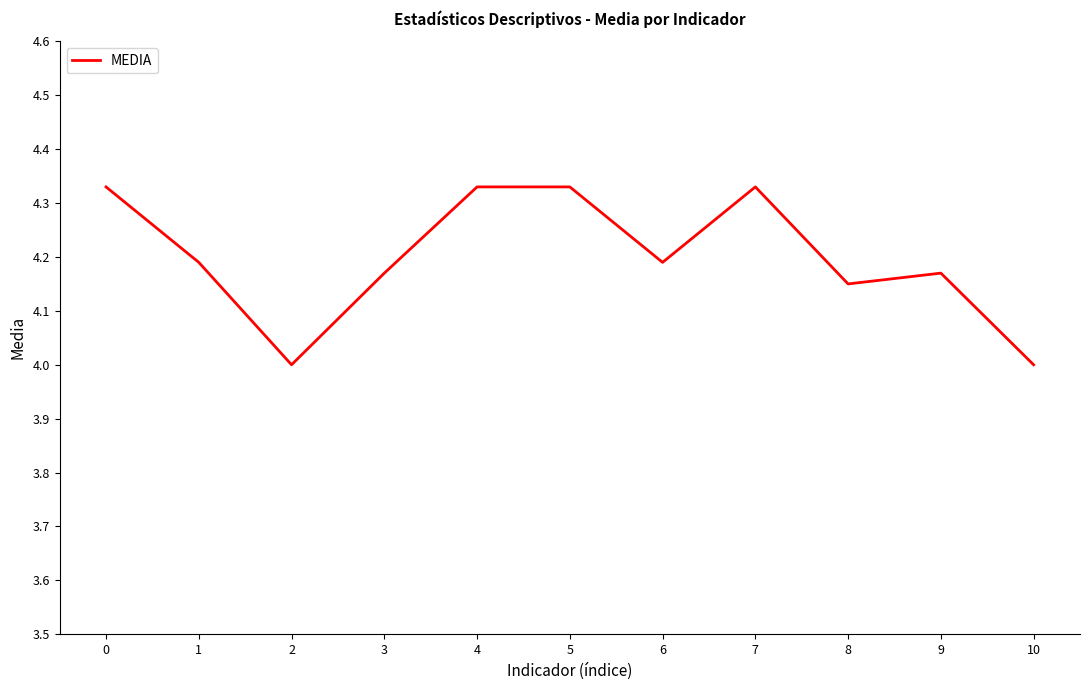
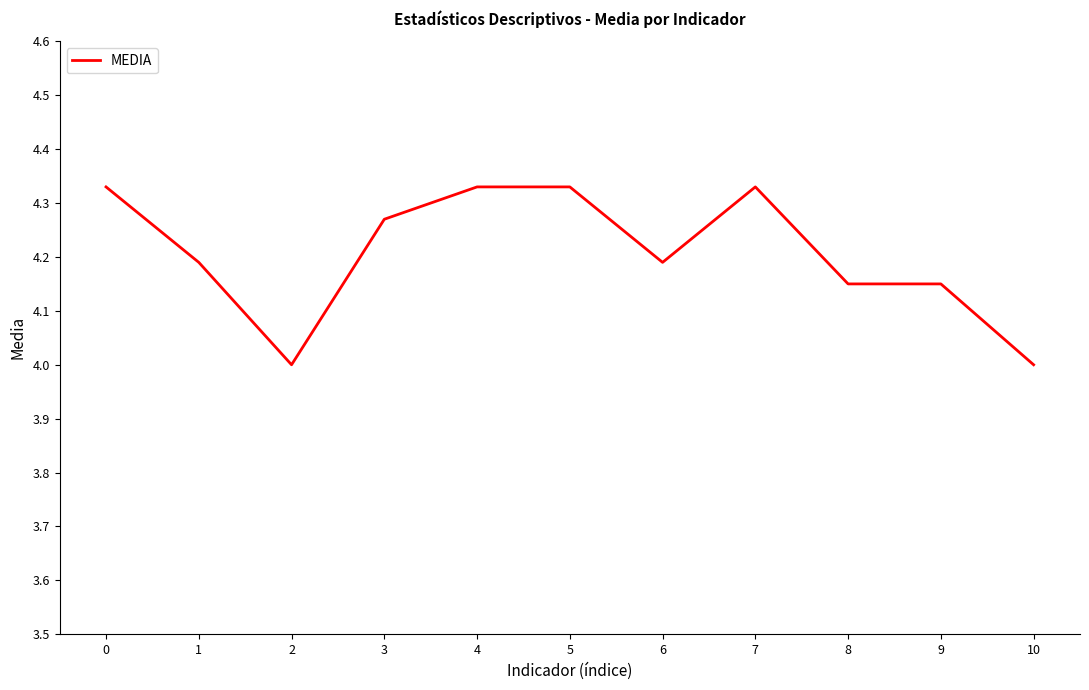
  {
    "0": 4.33,
    "1": 4.19,
    "2": 4.00,
-   "3": 4.17,
+   "3": 4.27,
    "4": 4.33,
    "5": 4.33,
    "6": 4.19,
    "7": 4.33,
    "8": 4.15,
-   "9": 4.17,
+   "9": 4.15,
    "10": 4.00
  }
